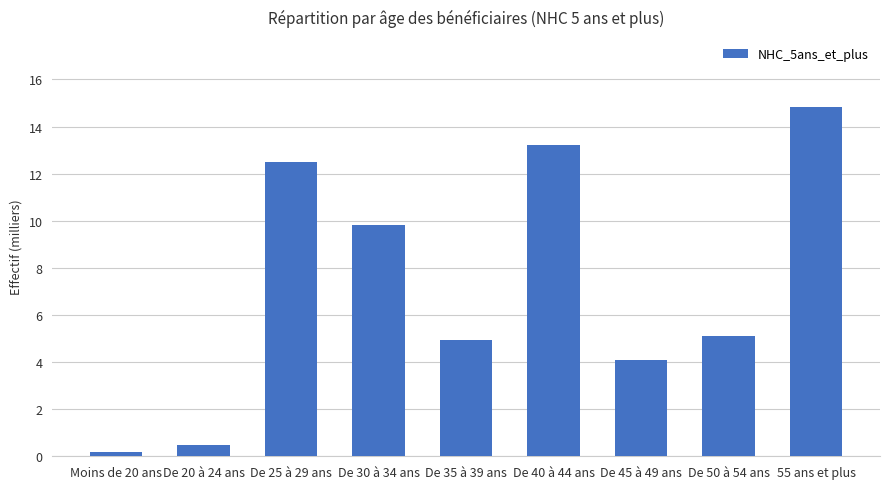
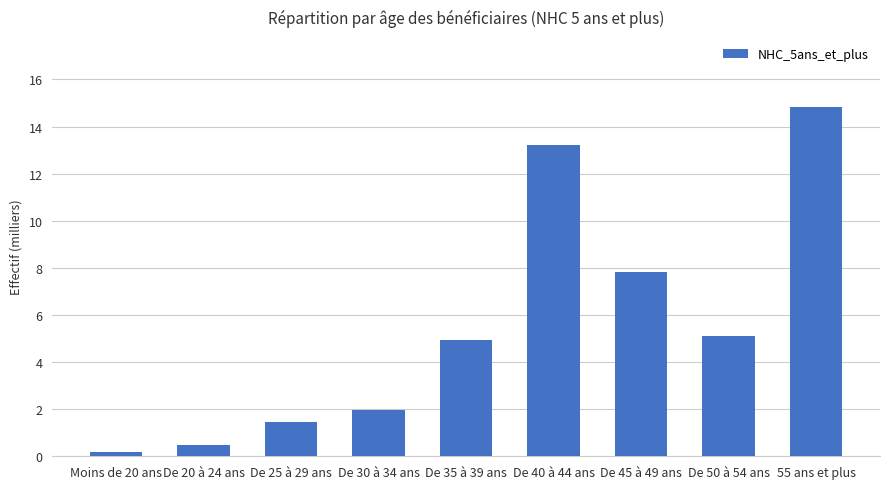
  {
    "Moins de 20 ans": 0.2,
    "De 20 à 24 ans": 0.5,
-   "De 25 à 29 ans": 12.5,
-   "De 30 à 34 ans": 9.8,
+   "De 25 à 29 ans": 1.4,
+   "De 30 à 34 ans": 2.0,
    "De 35 à 39 ans": 4.9,
    "De 40 à 44 ans": 13.2,
-   "De 45 à 49 ans": 4.1,
+   "De 45 à 49 ans": 7.8,
    "De 50 à 54 ans": 5.1,
    "55 ans et plus": 14.8
  }
